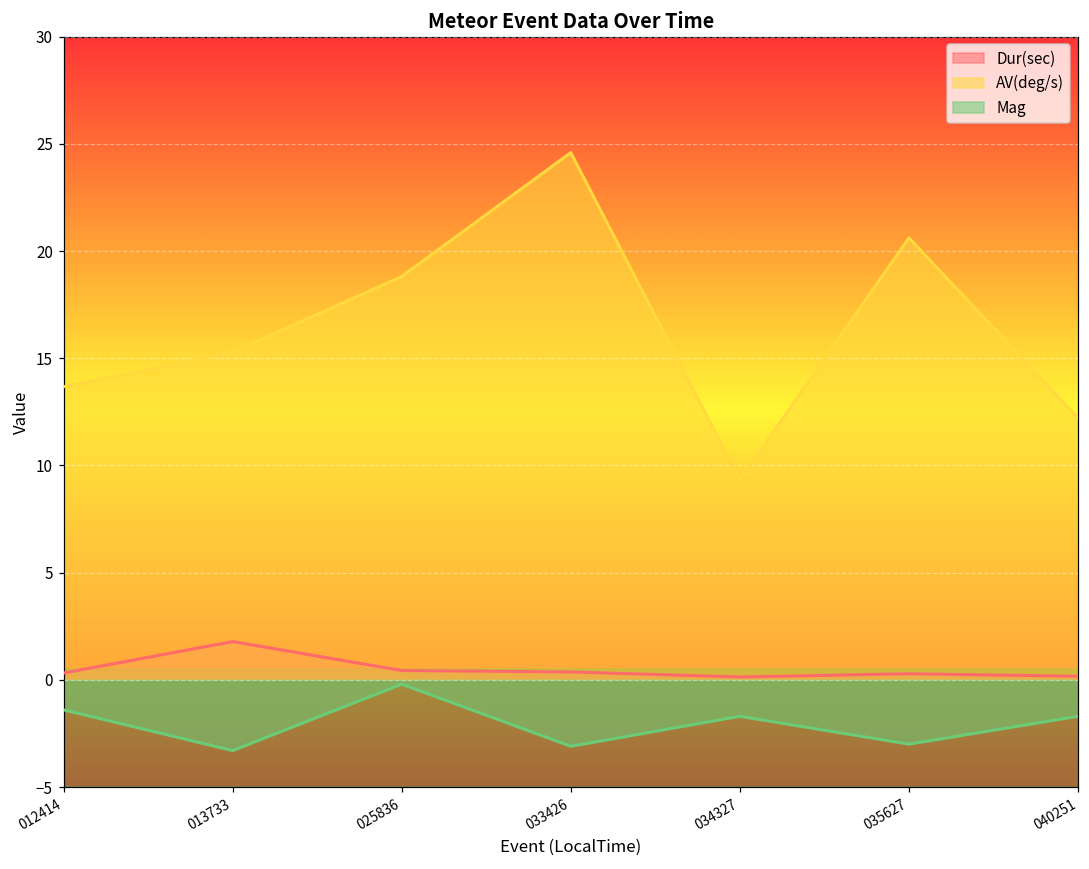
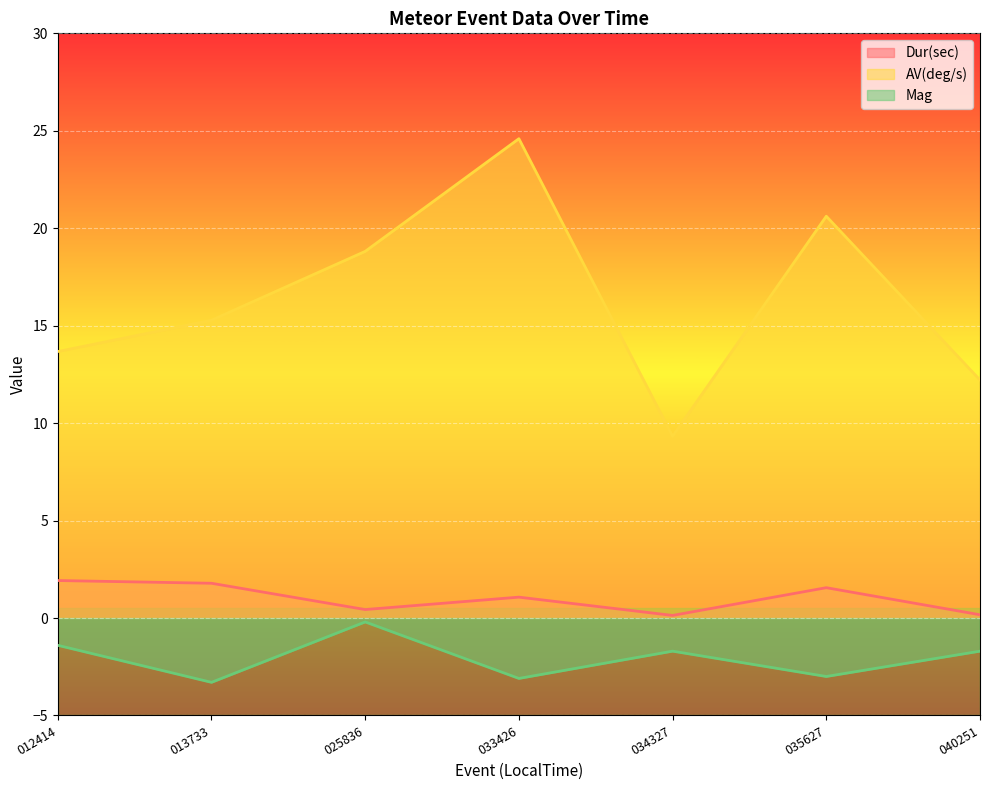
  {
    "Dur(sec)": {
-     "012414": 0.3,
+     "012414": 1.9,
      "013733": 1.8,
      "025836": 0.4,
-     "033426": 0.4,
+     "033426": 1.1,
      "034327": 0.1,
-     "035627": 0.3,
+     "035627": 1.6,
      "040251": 0.2
    },
    "AV(deg/s)": {
      "012414": 13.7,
      "013733": 15.3,
      "025836": 18.8,
      "033426": 24.6,
      "034327": 9.3,
      "035627": 20.6,
      "040251": 12.2
    }
  }
